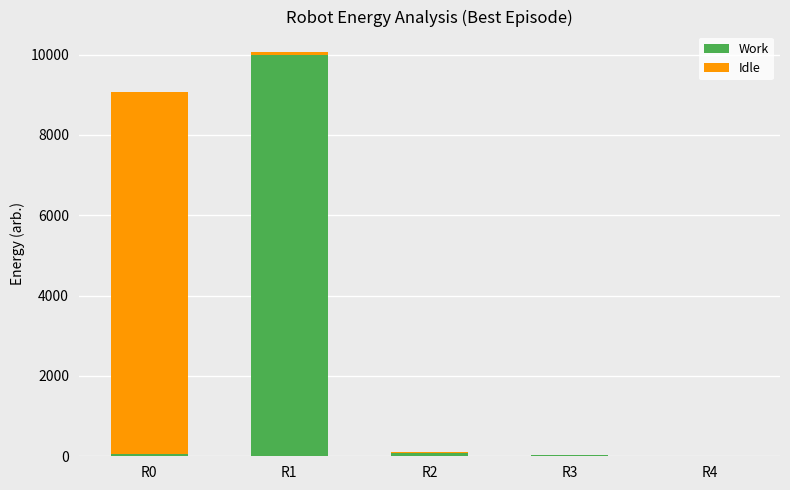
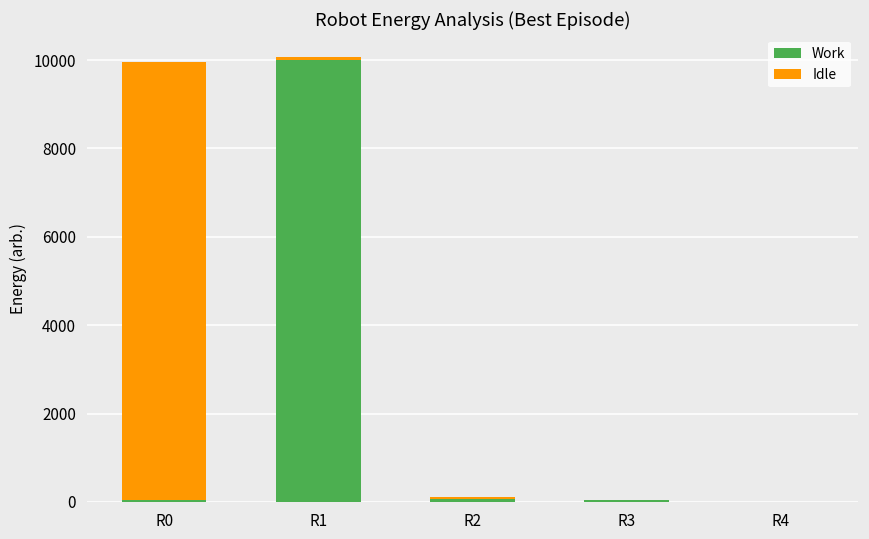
  {
    "Work": {
      "R1": 10000,
      "R2": 100
    },
    "Idle": {
-     "R0": 9000,
+     "R0": 9900,
      "R1": 100
    }
  }
